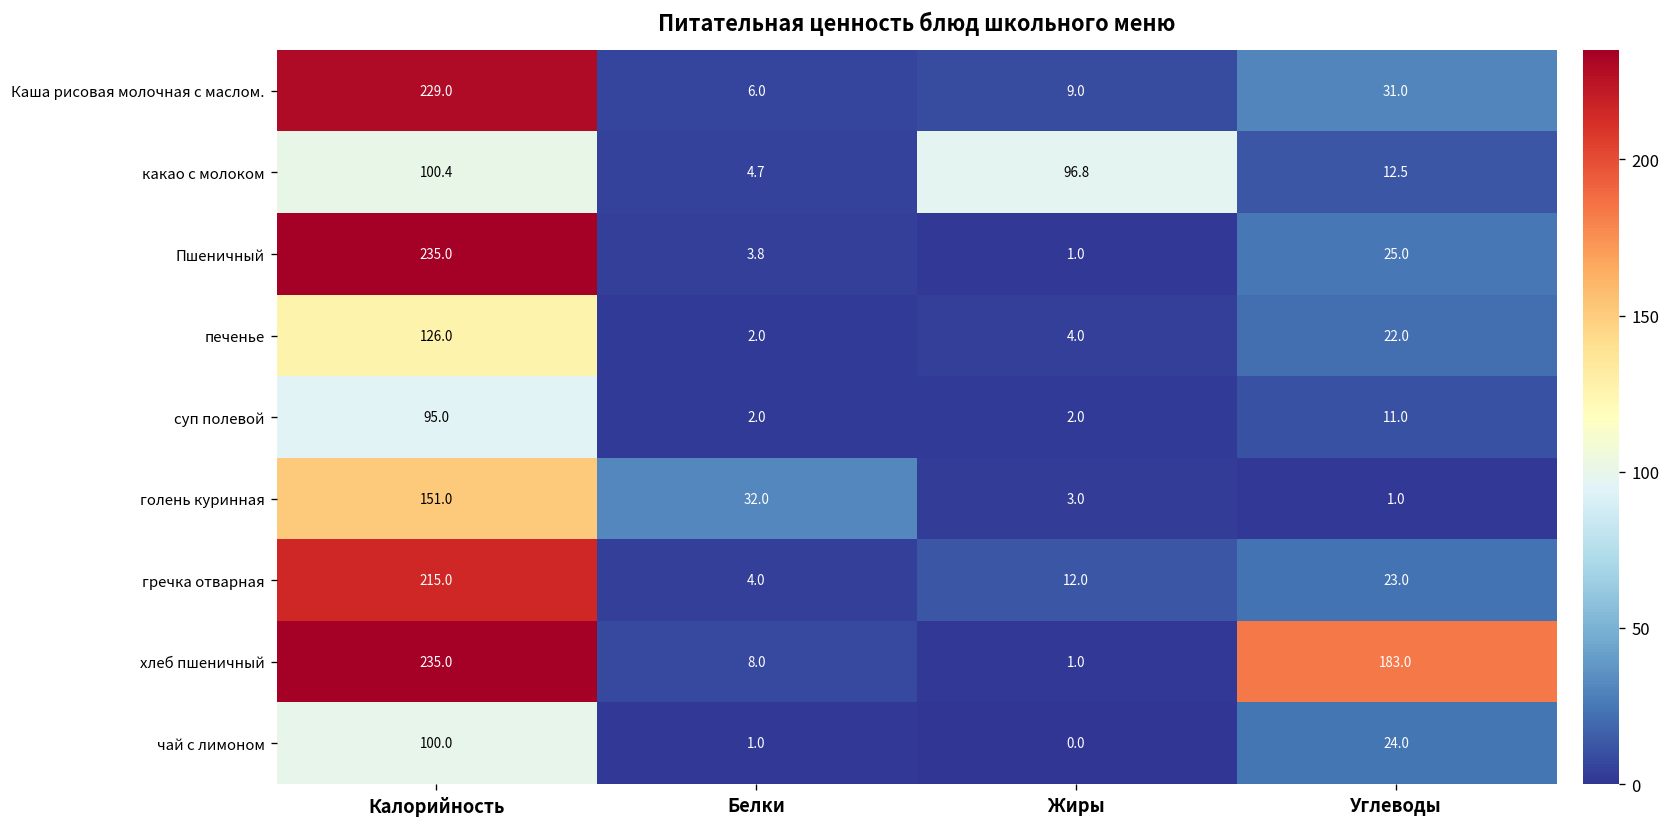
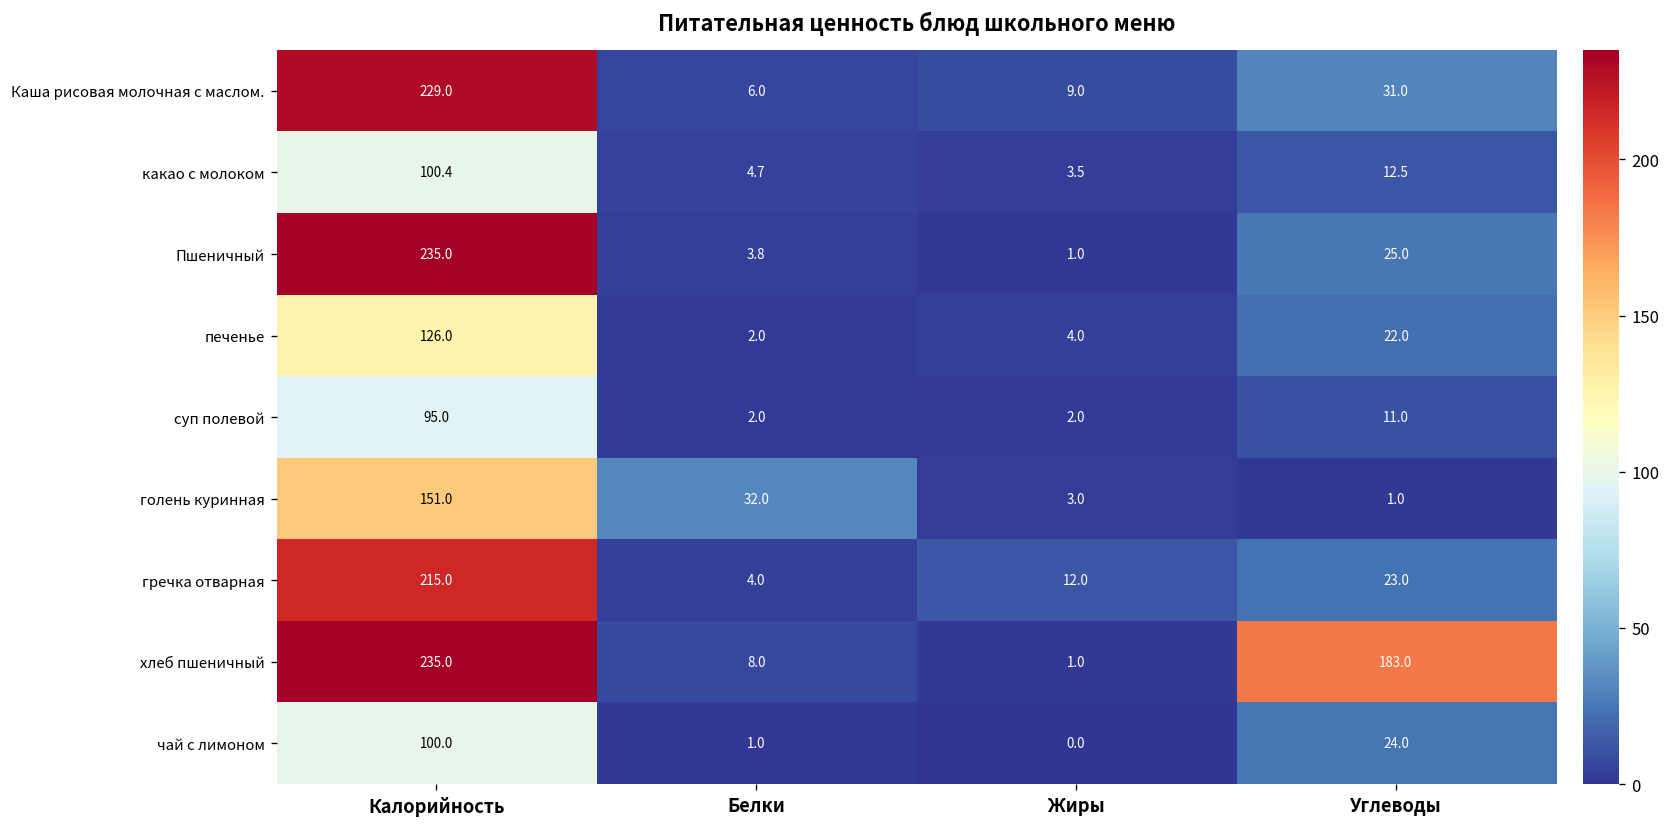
  {
    "Каша рисовая молочная с маслом.": {
      "Калорийность": 229.0,
      "Белки": 6.0,
      "Жиры": 9.0,
      "Углеводы": 31.0
    },
    "какао с молоком": {
      "Калорийность": 100.4,
      "Белки": 4.7,
-     "Жиры": 96.8,
+     "Жиры": 3.5,
      "Углеводы": 12.5
    },
    "Пшеничный": {
      "Калорийность": 235.0,
      "Белки": 3.8,
      "Жиры": 1.0,
      "Углеводы": 25.0
    },
    "печенье": {
      "Калорийность": 126.0,
      "Белки": 2.0,
      "Жиры": 4.0,
      "Углеводы": 22.0
    },
    "суп полевой": {
      "Калорийность": 95.0,
      "Белки": 2.0,
      "Жиры": 2.0,
      "Углеводы": 11.0
    },
    "голень куринная": {
      "Калорийность": 151.0,
      "Белки": 32.0,
      "Жиры": 3.0,
      "Углеводы": 1.0
    },
    "гречка отварная": {
      "Калорийность": 215.0,
      "Белки": 4.0,
      "Жиры": 12.0,
      "Углеводы": 23.0
    },
    "хлеб пшеничный": {
      "Калорийность": 235.0,
      "Белки": 8.0,
      "Жиры": 1.0,
      "Углеводы": 183.0
    },
    "чай с лимоном": {
      "Калорийность": 100.0,
      "Белки": 1.0,
      "Жиры": 0.0,
      "Углеводы": 24.0
    }
  }
